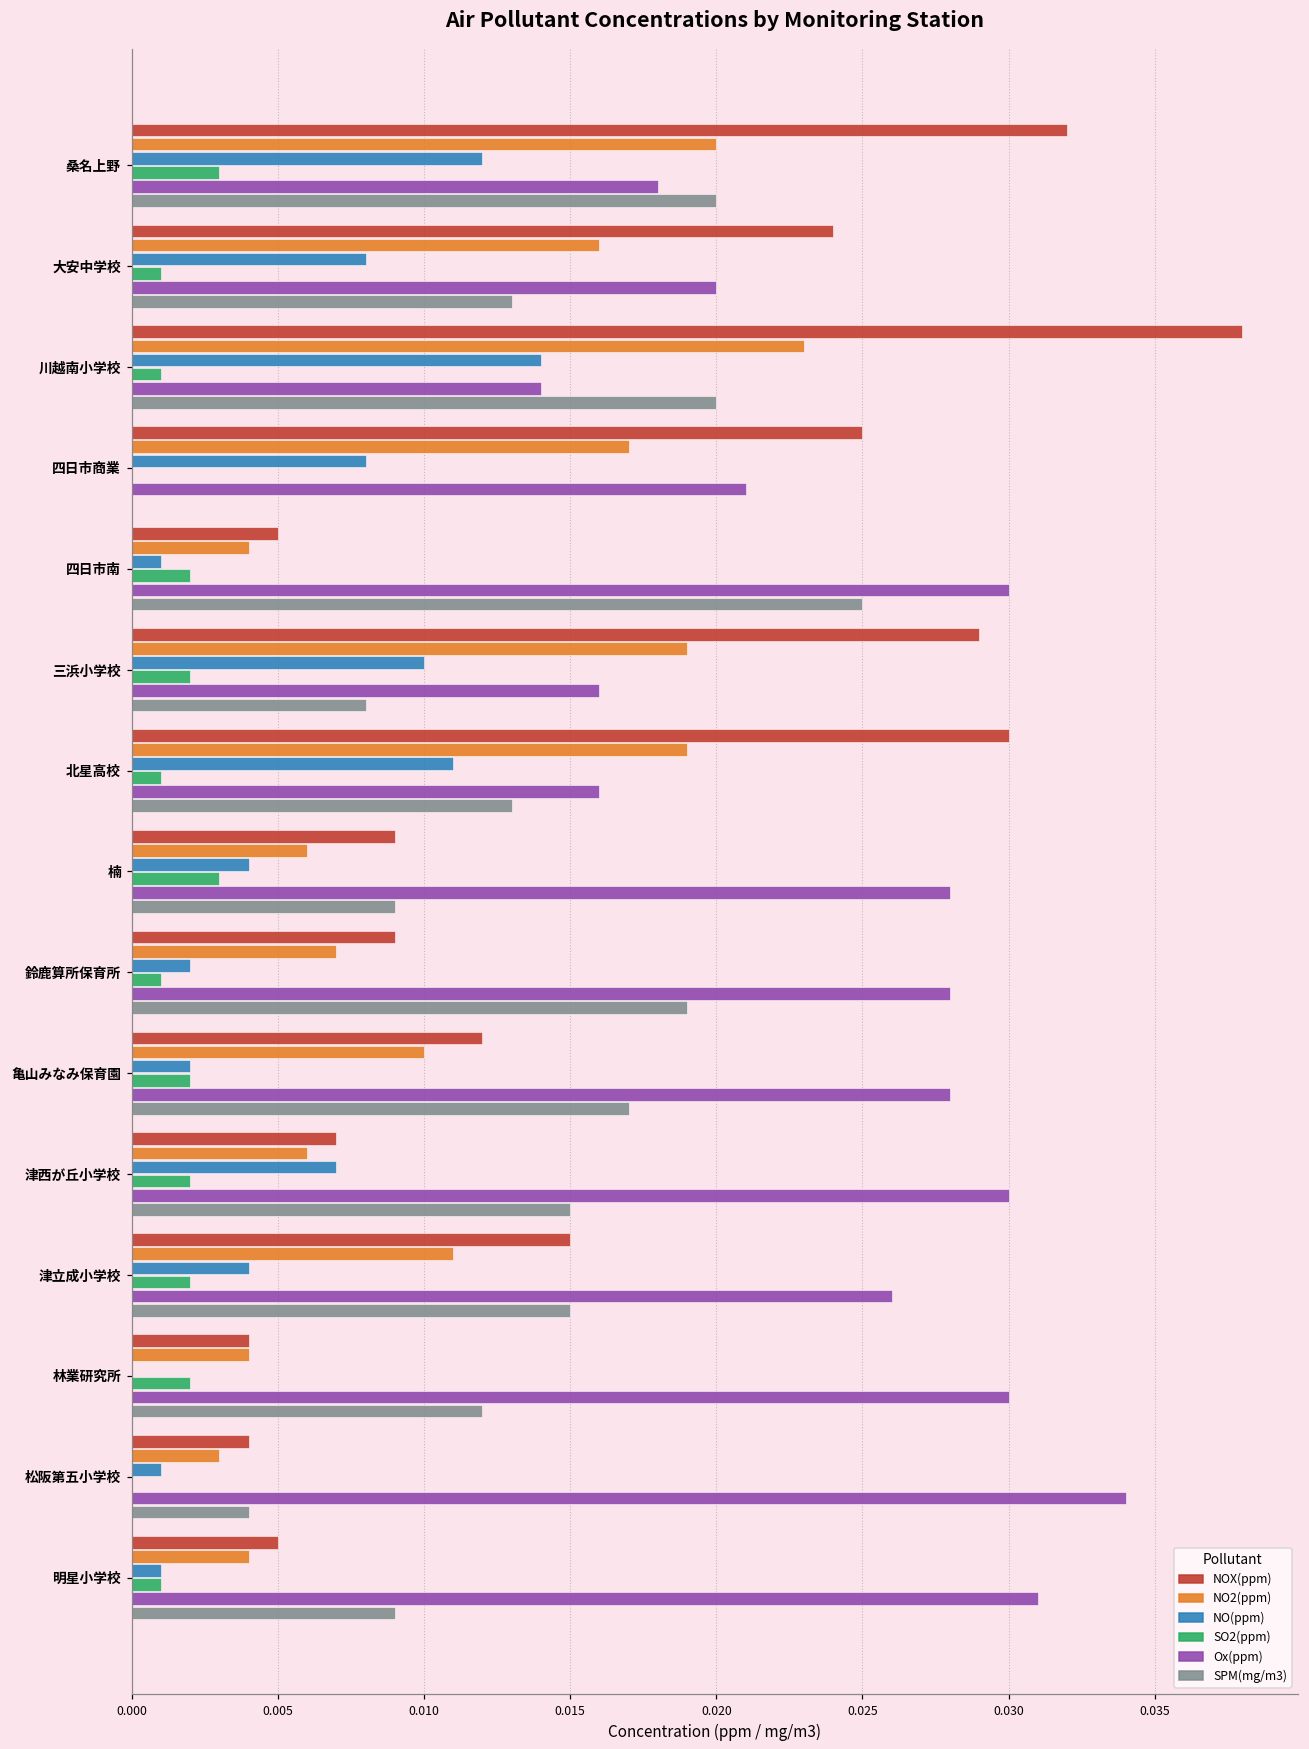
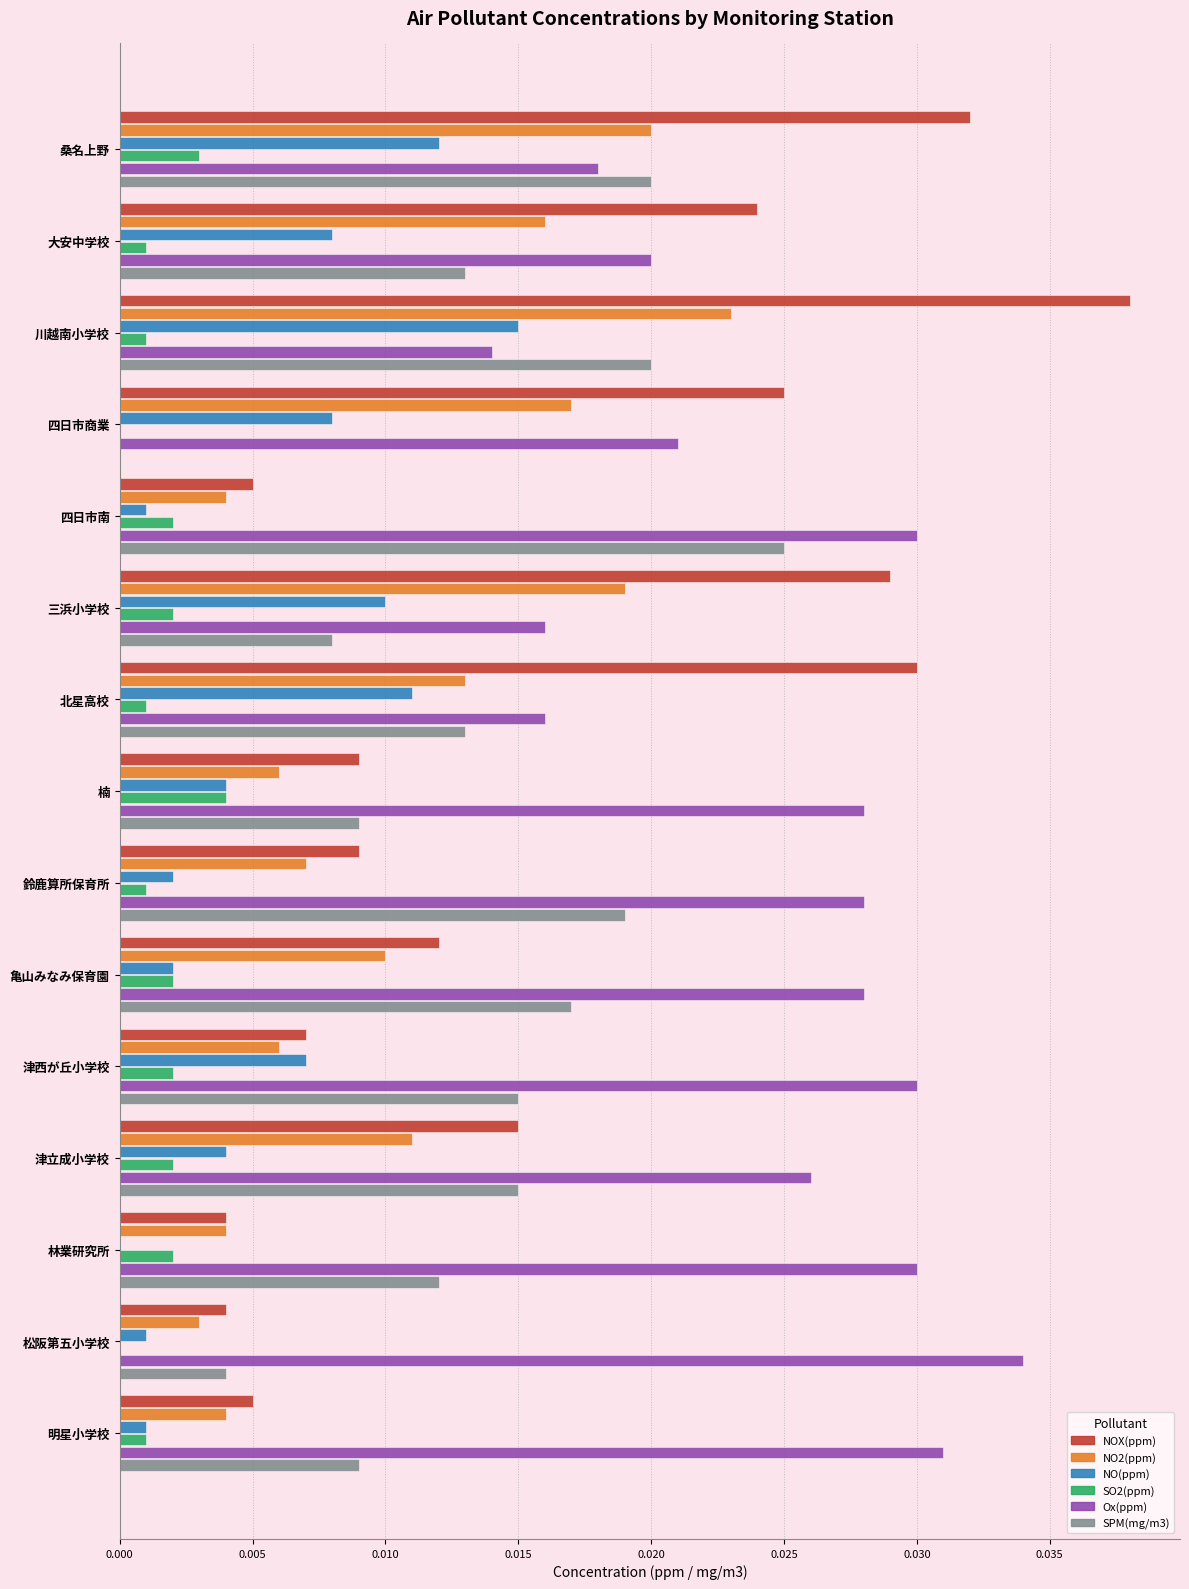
  {
    "NOX(ppm)": {
      "桑名上野": 0.032,
      "大安中学校": 0.024,
      "川越南小学校": 0.038,
      "四日市商業": 0.025,
      "四日市南": 0.005,
      "三浜小学校": 0.029,
      "北星高校": 0.030,
      "楠": 0.009,
      "鈴鹿算所保育所": 0.009,
      "亀山みなみ保育園": 0.012,
      "津西が丘小学校": 0.007,
      "津立成小学校": 0.015,
      "林業研究所": 0.004,
      "松阪第五小学校": 0.004,
      "明星小学校": 0.005
    },
    "NO2(ppm)": {
      "桑名上野": 0.020,
      "大安中学校": 0.016,
      "川越南小学校": 0.023,
      "四日市商業": 0.017,
      "四日市南": 0.004,
      "三浜小学校": 0.019,
-     "北星高校": 0.019,
+     "北星高校": 0.013,
      "楠": 0.006,
      "鈴鹿算所保育所": 0.007,
      "亀山みなみ保育園": 0.010,
      "津西が丘小学校": 0.006,
      "津立成小学校": 0.011,
      "林業研究所": 0.004,
      "松阪第五小学校": 0.003,
      "明星小学校": 0.004
    },
    "NO(ppm)": {
      "桑名上野": 0.012,
      "大安中学校": 0.008,
-     "川越南小学校": 0.014,
+     "川越南小学校": 0.015,
      "四日市商業": 0.008,
      "四日市南": 0.001,
      "三浜小学校": 0.010,
      "北星高校": 0.011,
      "楠": 0.004,
      "鈴鹿算所保育所": 0.002,
      "亀山みなみ保育園": 0.002,
      "津西が丘小学校": 0.007,
      "津立成小学校": 0.004,
      "林業研究所": 0.000,
      "松阪第五小学校": 0.001,
      "明星小学校": 0.001
    },
    "SO2(ppm)": {
      "桑名上野": 0.003,
      "大安中学校": 0.001,
      "川越南小学校": 0.001,
      "四日市商業": 0.000,
      "四日市南": 0.002,
      "三浜小学校": 0.002,
      "北星高校": 0.001,
-     "楠": 0.003,
+     "楠": 0.004,
      "鈴鹿算所保育所": 0.001,
      "亀山みなみ保育園": 0.002,
      "津西が丘小学校": 0.002,
      "津立成小学校": 0.002,
      "林業研究所": 0.002,
      "松阪第五小学校": 0.000,
      "明星小学校": 0.001
    },
    "Ox(ppm)": {
      "桑名上野": 0.018,
      "大安中学校": 0.020,
      "川越南小学校": 0.014,
      "四日市商業": 0.021,
      "四日市南": 0.030,
      "三浜小学校": 0.016,
      "北星高校": 0.016,
      "楠": 0.028,
      "鈴鹿算所保育所": 0.028,
      "亀山みなみ保育園": 0.028,
      "津西が丘小学校": 0.030,
      "津立成小学校": 0.026,
      "林業研究所": 0.030,
      "松阪第五小学校": 0.034,
      "明星小学校": 0.031
    },
    "SPM(mg/m3)": {
      "桑名上野": 0.020,
      "大安中学校": 0.013,
      "川越南小学校": 0.020,
      "四日市商業": 0.000,
      "四日市南": 0.025,
      "三浜小学校": 0.008,
      "北星高校": 0.013,
      "楠": 0.009,
      "鈴鹿算所保育所": 0.019,
      "亀山みなみ保育園": 0.017,
      "津西が丘小学校": 0.015,
      "津立成小学校": 0.015,
      "林業研究所": 0.012,
      "松阪第五小学校": 0.004,
      "明星小学校": 0.009
    }
  }
